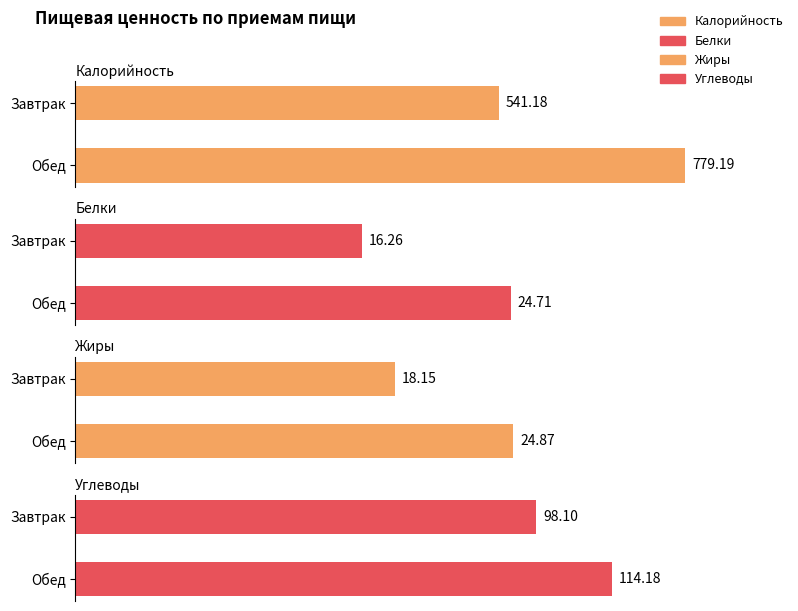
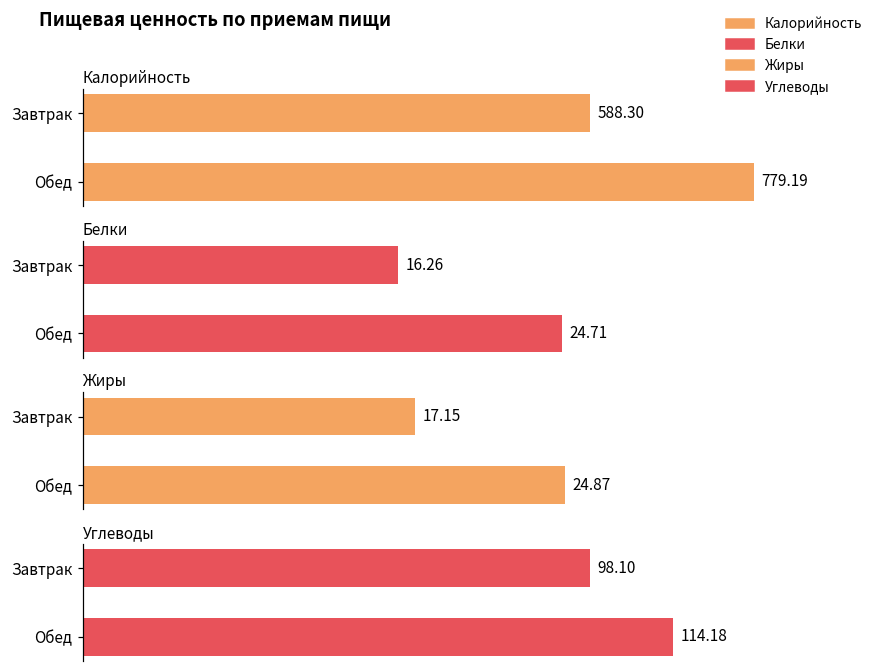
  {
    "Калорийность": {
-     "Завтрак": 541.18,
+     "Завтрак": 588.30,
      "Обед": 779.19
    },
    "Белки": {
      "Завтрак": 16.26,
      "Обед": 24.71
    },
    "Жиры": {
-     "Завтрак": 18.15,
+     "Завтрак": 17.15,
      "Обед": 24.87
    },
    "Углеводы": {
      "Завтрак": 98.10,
      "Обед": 114.18
    }
  }
